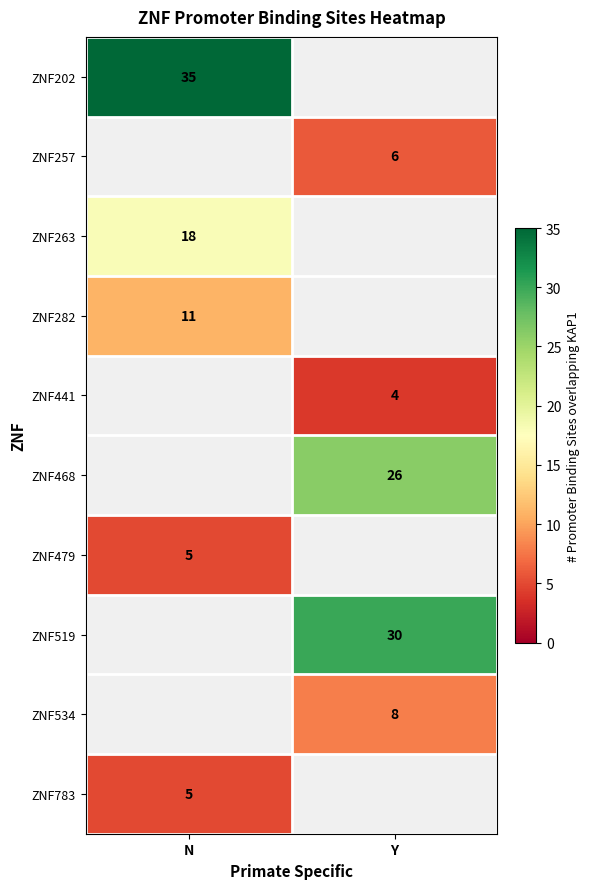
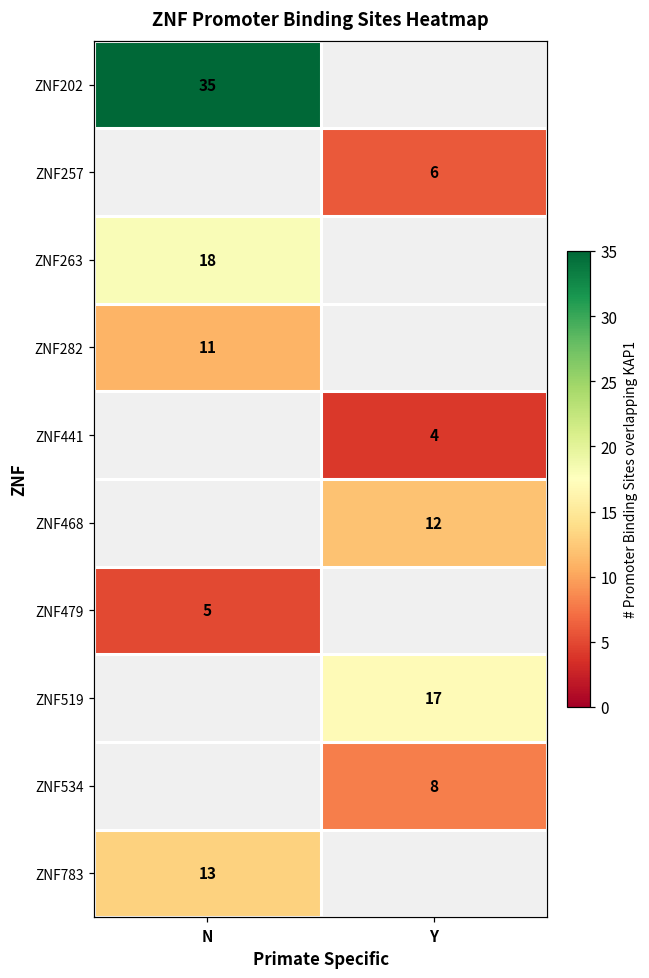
  {
    "ZNF202": {
      "N": 35
    },
    "ZNF257": {
      "Y": 6
    },
    "ZNF263": {
      "N": 18
    },
    "ZNF282": {
      "N": 11
    },
    "ZNF441": {
      "Y": 4
    },
    "ZNF468": {
-     "Y": 26
+     "Y": 12
    },
    "ZNF479": {
      "N": 5
    },
    "ZNF519": {
-     "Y": 30
+     "Y": 17
    },
    "ZNF534": {
      "Y": 8
    },
    "ZNF783": {
-     "N": 5
+     "N": 13
    }
  }
